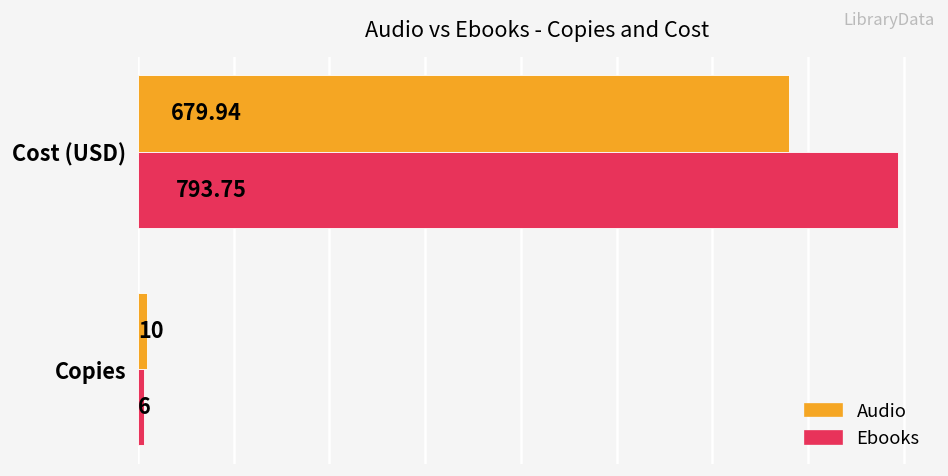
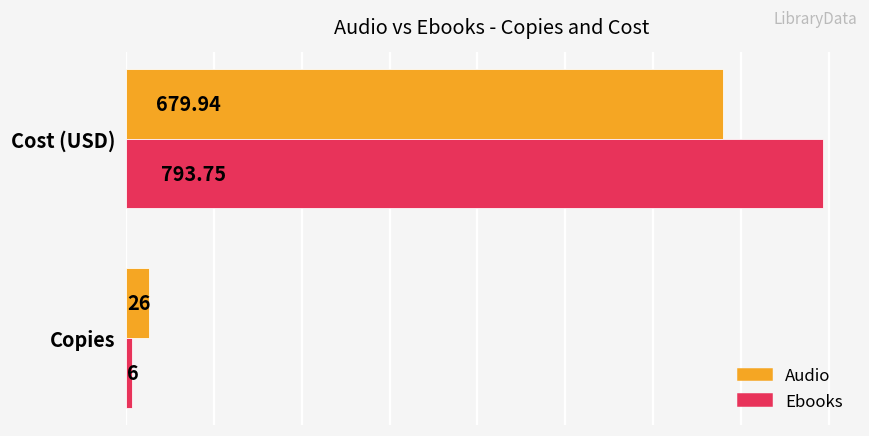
  {
    "Audio": {
      "Cost (USD)": 679.94,
-     "Copies": 10
+     "Copies": 26
    },
    "Ebooks": {
      "Cost (USD)": 793.75,
      "Copies": 6
    }
  }
